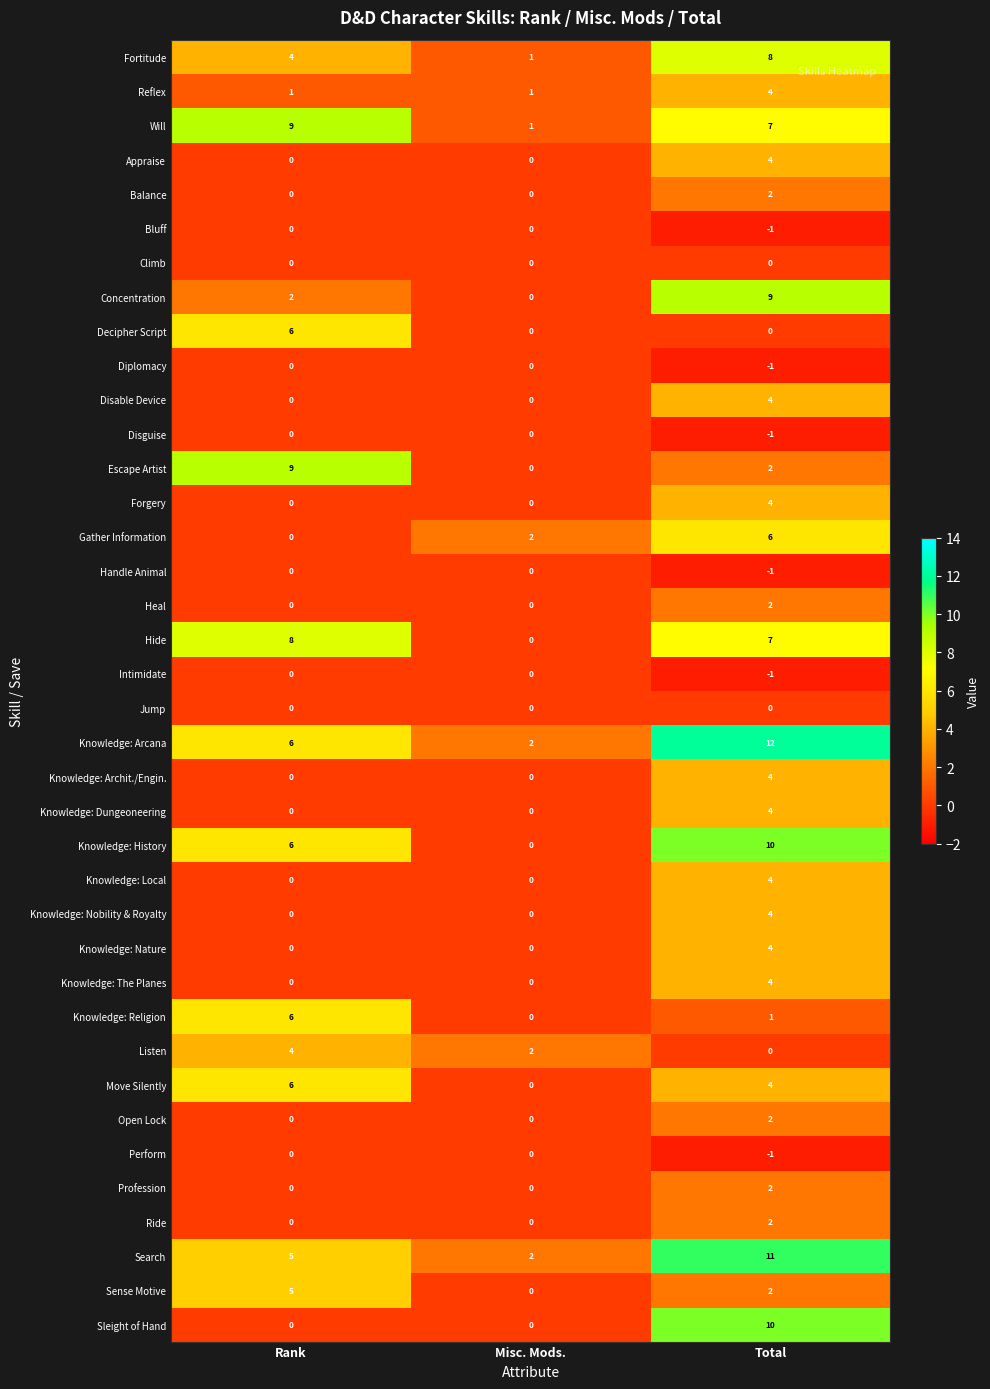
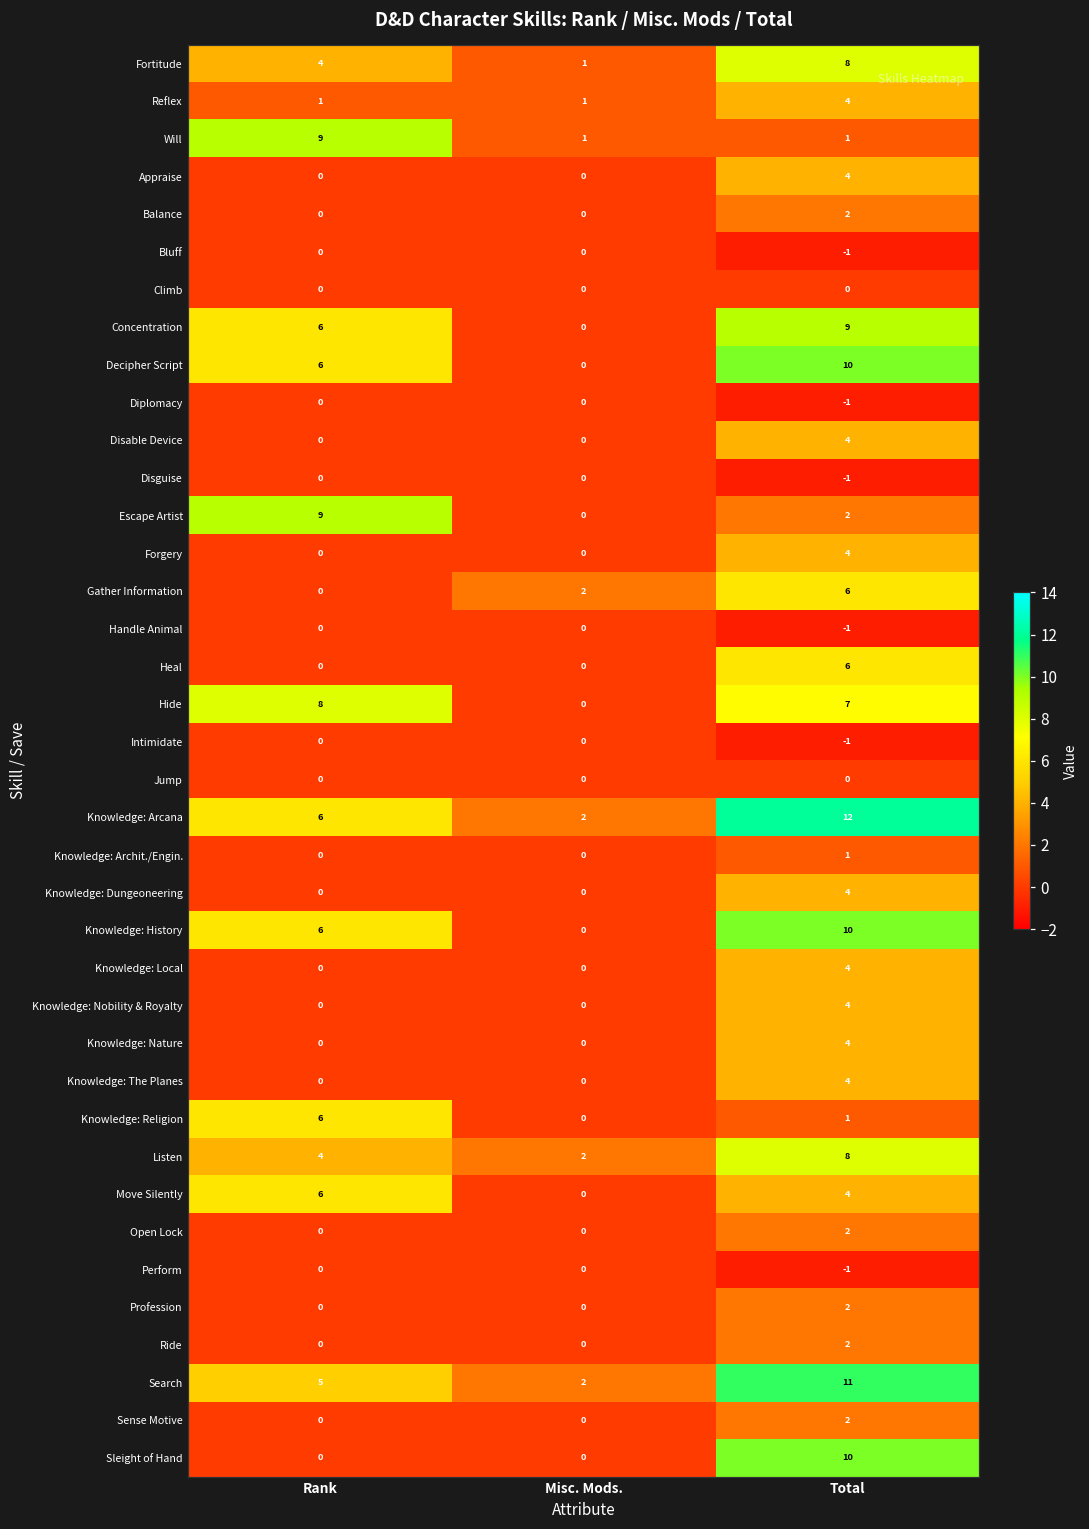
  {
    "Fortitude": {
      "Rank": 4,
      "Misc. Mods.": 1
    },
    "Reflex": {
      "Rank": 1,
      "Misc. Mods.": 1,
      "Total": 4
    },
    "Will": {
      "Rank": 9,
      "Misc. Mods.": 1,
-     "Total": 7
+     "Total": 1
    },
    "Appraise": {
      "Rank": 0,
      "Misc. Mods.": 0,
      "Total": 4
    },
    "Balance": {
      "Rank": 0,
      "Misc. Mods.": 0,
      "Total": 2
    },
    "Bluff": {
      "Rank": 0,
      "Misc. Mods.": 0,
      "Total": -1
    },
    "Climb": {
      "Rank": 0,
      "Misc. Mods.": 0,
      "Total": 0
    },
    "Concentration": {
-     "Rank": 2,
+     "Rank": 6,
      "Misc. Mods.": 0,
      "Total": 9
    },
    "Decipher Script": {
      "Rank": 6,
      "Misc. Mods.": 0,
-     "Total": 0
+     "Total": 10
    },
    "Diplomacy": {
      "Rank": 0,
      "Misc. Mods.": 0,
      "Total": -1
    },
    "Disable Device": {
      "Rank": 0,
      "Misc. Mods.": 0,
      "Total": 4
    },
    "Disguise": {
      "Rank": 0,
      "Misc. Mods.": 0,
      "Total": -1
    },
    "Escape Artist": {
      "Rank": 9,
      "Misc. Mods.": 0,
      "Total": 2
    },
    "Forgery": {
      "Rank": 0,
      "Misc. Mods.": 0,
      "Total": 4
    },
    "Gather Information": {
      "Rank": 0,
      "Misc. Mods.": 2,
      "Total": 6
    },
    "Handle Animal": {
      "Rank": 0,
      "Misc. Mods.": 0,
      "Total": -1
    },
    "Heal": {
      "Rank": 0,
      "Misc. Mods.": 0,
-     "Total": 2
+     "Total": 6
    },
    "Hide": {
      "Rank": 8,
      "Misc. Mods.": 0,
      "Total": 7
    },
    "Intimidate": {
      "Rank": 0,
      "Misc. Mods.": 0,
      "Total": -1
    },
    "Jump": {
      "Rank": 0,
      "Misc. Mods.": 0,
      "Total": 0
    },
    "Knowledge: Arcana": {
      "Rank": 6,
      "Misc. Mods.": 2,
      "Total": 12
    },
    "Knowledge: Archit./Engin.": {
      "Rank": 0,
      "Misc. Mods.": 0,
-     "Total": 4
+     "Total": 1
    },
    "Knowledge: Dungeoneering": {
      "Rank": 0,
      "Misc. Mods.": 0,
      "Total": 4
    },
    "Knowledge: History": {
      "Rank": 6,
      "Misc. Mods.": 0,
      "Total": 10
    },
    "Knowledge: Local": {
      "Rank": 0,
      "Misc. Mods.": 0,
      "Total": 4
    },
    "Knowledge: Nobility & Royalty": {
      "Rank": 0,
      "Misc. Mods.": 0,
      "Total": 4
    },
    "Knowledge: Nature": {
      "Rank": 0,
      "Misc. Mods.": 0,
      "Total": 4
    },
    "Knowledge: The Planes": {
      "Rank": 0,
      "Misc. Mods.": 0,
      "Total": 4
    },
    "Knowledge: Religion": {
      "Rank": 6,
      "Misc. Mods.": 0,
      "Total": 1
    },
    "Listen": {
      "Rank": 4,
      "Misc. Mods.": 2,
-     "Total": 0
+     "Total": 8
    },
    "Move Silently": {
      "Rank": 6,
      "Misc. Mods.": 0,
      "Total": 4
    },
    "Open Lock": {
      "Rank": 0,
      "Misc. Mods.": 0,
      "Total": 2
    },
    "Perform": {
      "Rank": 0,
      "Misc. Mods.": 0,
      "Total": -1
    },
    "Profession": {
      "Rank": 0,
      "Misc. Mods.": 0,
      "Total": 2
    },
    "Ride": {
      "Rank": 0,
      "Misc. Mods.": 0,
      "Total": 2
    },
    "Search": {
      "Rank": 5,
      "Misc. Mods.": 2,
      "Total": 11
    },
    "Sense Motive": {
-     "Rank": 5,
+     "Rank": 0,
      "Misc. Mods.": 0,
      "Total": 2
    },
    "Sleight of Hand": {
      "Rank": 0,
      "Misc. Mods.": 0,
      "Total": 10
    }
  }
